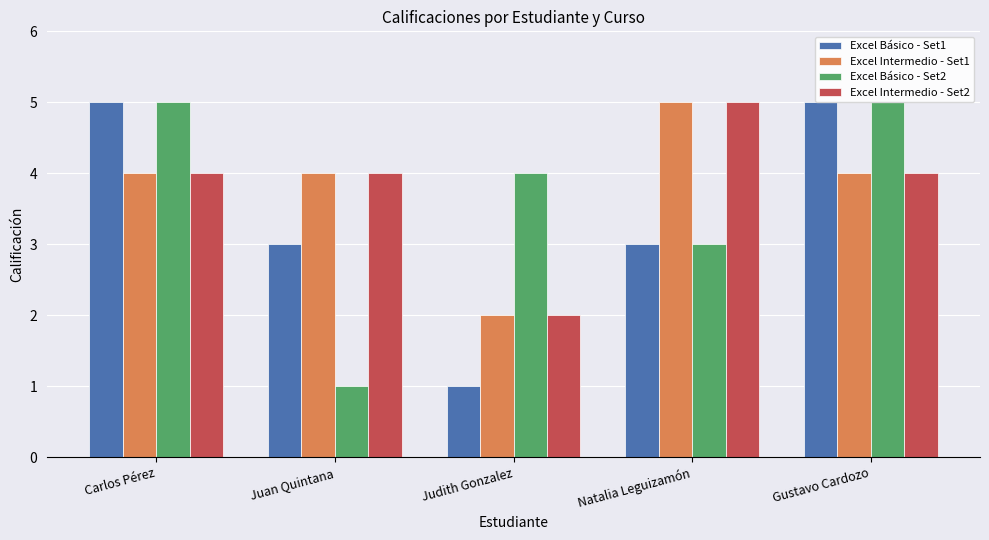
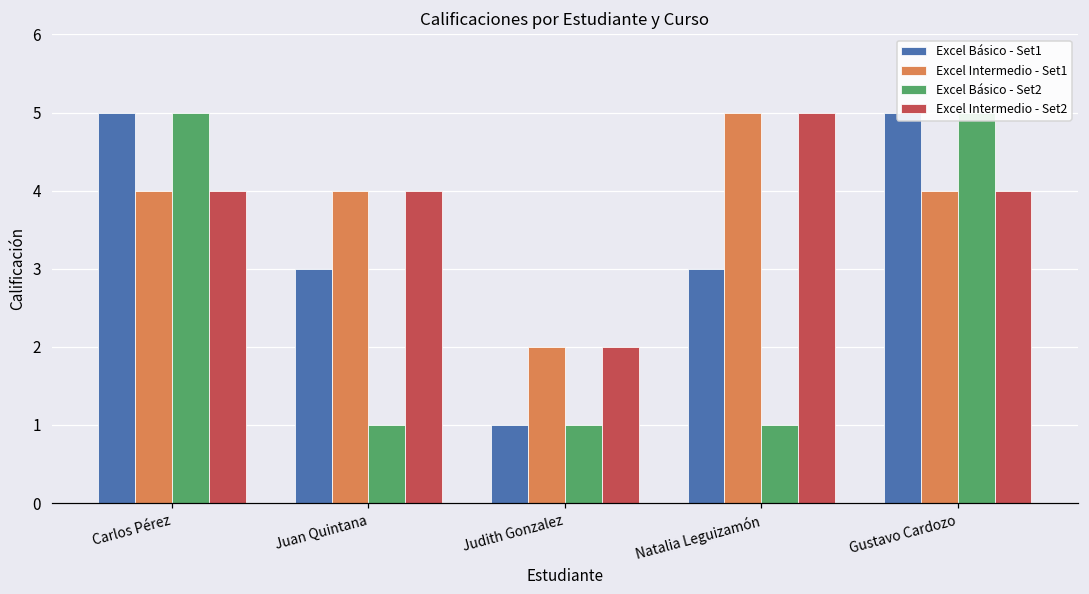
  {
    "Excel Básico - Set1": {
      "Carlos Pérez": 5,
      "Juan Quintana": 3,
      "Judith Gonzalez": 1,
      "Natalia Leguizamón": 3
    },
    "Excel Básico - Set2": {
      "Carlos Pérez": 5,
      "Juan Quintana": 1,
-     "Judith Gonzalez": 4,
-     "Natalia Leguizamón": 3
+     "Judith Gonzalez": 1,
+     "Natalia Leguizamón": 1
    }
  }
